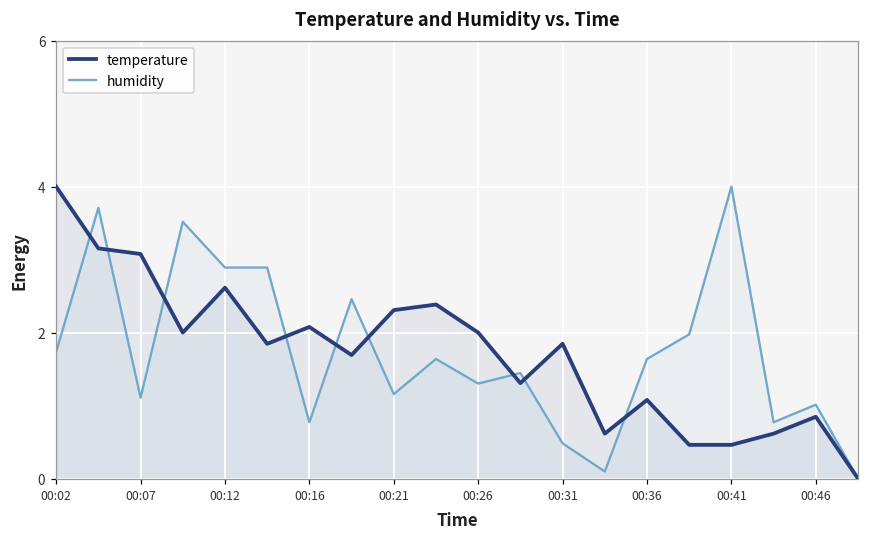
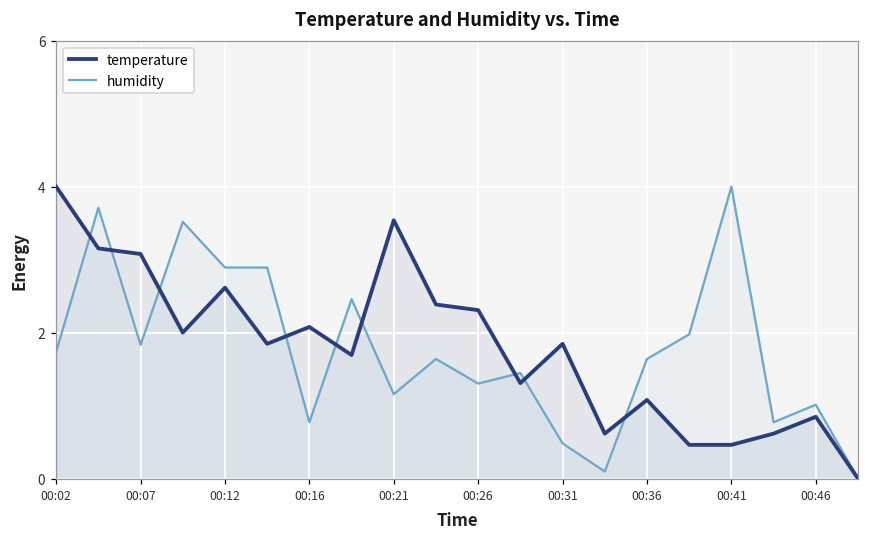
  {
    "temperature": {
      "00:02": 4.0,
      "00:07": 3.1,
      "00:12": 2.6,
      "00:16": 2.1,
-     "00:21": 2.3,
-     "00:26": 2.0,
+     "00:21": 3.5,
+     "00:26": 2.3,
      "00:31": 1.8,
      "00:36": 1.1,
      "00:41": 0.5,
      "00:46": 0.8
    },
    "humidity": {
      "00:02": 1.7,
-     "00:07": 1.1,
+     "00:07": 1.8,
      "00:12": 2.9,
      "00:16": 0.8,
      "00:21": 1.2,
      "00:26": 1.3,
      "00:31": 0.5,
      "00:36": 1.6,
      "00:41": 4.0,
      "00:46": 1.0
    }
  }
